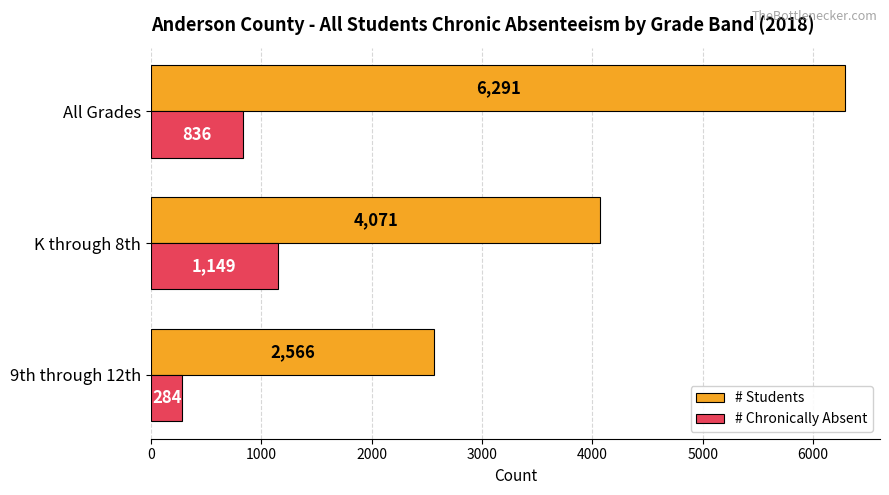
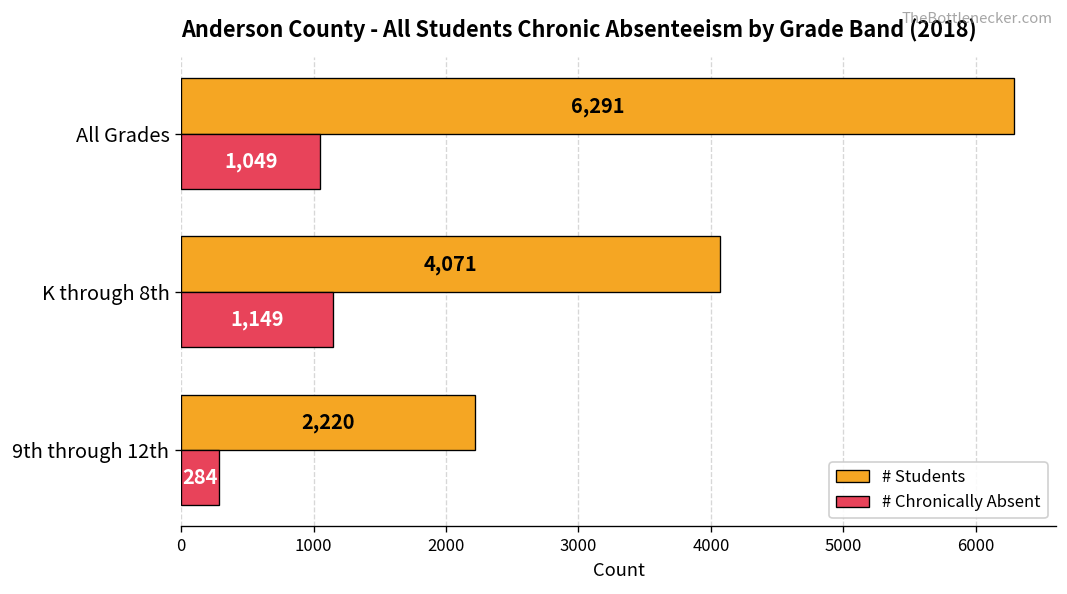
  {
    "# Students": {
      "All Grades": "6,291",
      "K through 8th": "4,071",
-     "9th through 12th": "2,566"
+     "9th through 12th": "2,220"
    },
    "# Chronically Absent": {
-     "All Grades": "836",
+     "All Grades": "1,049",
      "K through 8th": "1,149",
      "9th through 12th": "284"
    }
  }
